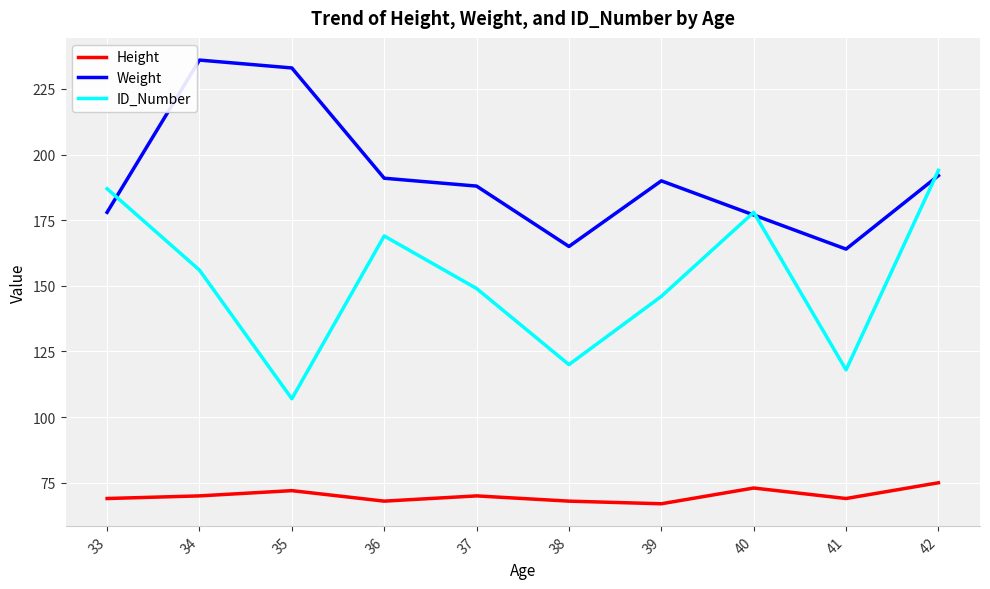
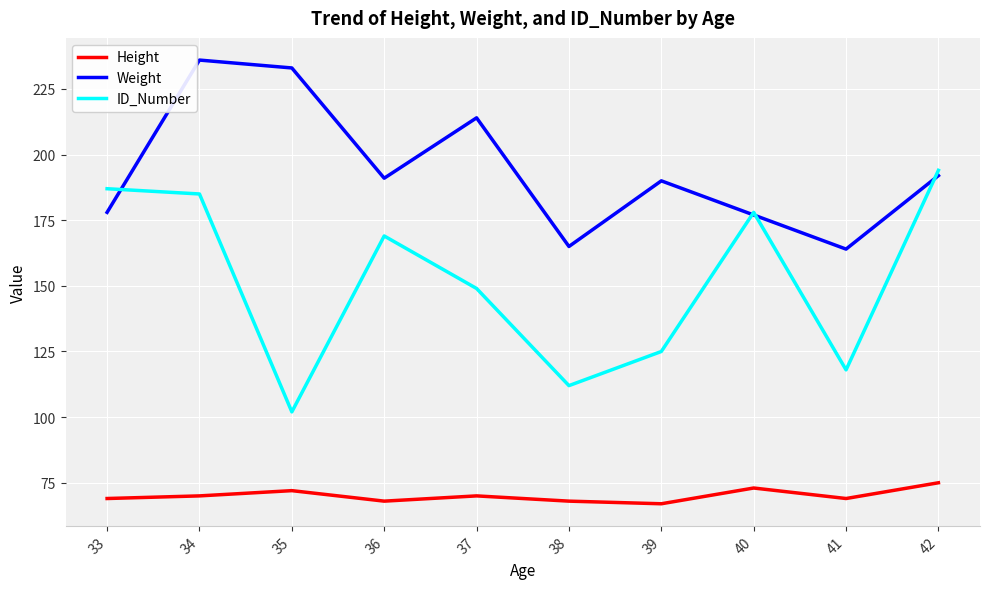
  {
    "Height": {
      "33": 69,
      "34": 70,
      "35": 72,
      "36": 68,
      "37": 70,
      "38": 68,
      "39": 67,
      "40": 73,
      "41": 69,
      "42": 75
    },
    "Weight": {
      "33": 178,
      "34": 236,
      "35": 233,
      "36": 191,
-     "37": 188,
+     "37": 214,
      "38": 165,
      "39": 190,
      "40": 177,
      "41": 164,
      "42": 192
    },
    "ID_Number": {
      "33": 187,
-     "34": 156,
-     "35": 107,
+     "34": 185,
+     "35": 102,
      "36": 169,
      "37": 149,
-     "38": 120,
-     "39": 146,
+     "38": 112,
+     "39": 125,
      "40": 178,
      "41": 118,
      "42": 194
    }
  }
